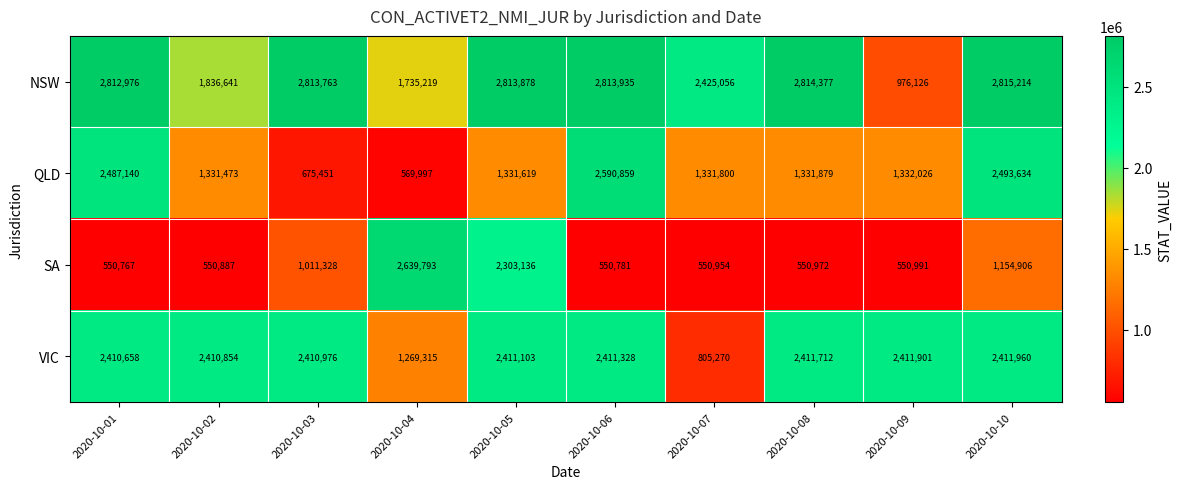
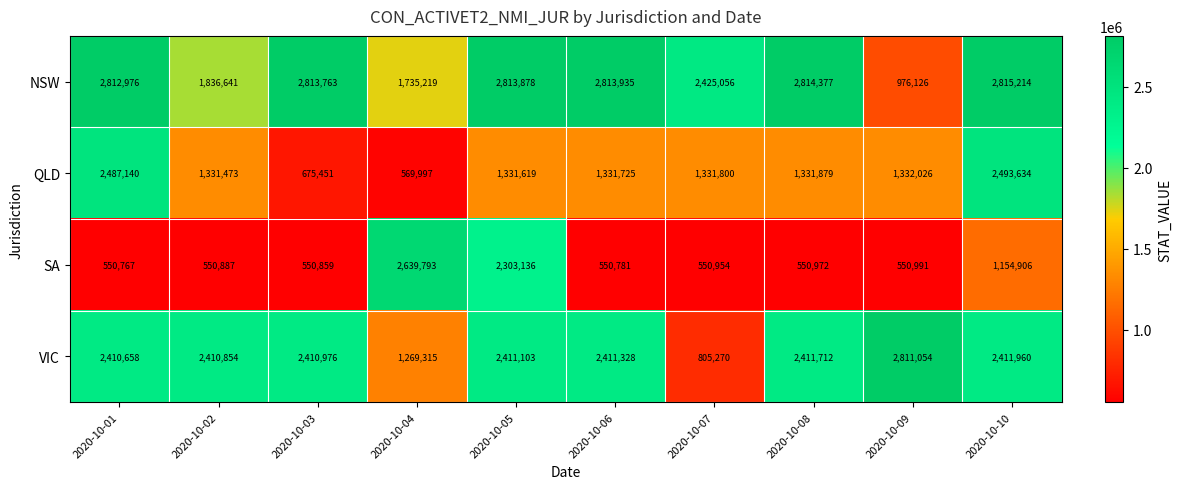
  {
    "NSW": {
      "2020-10-01": "2,812,976",
      "2020-10-02": "1,836,641",
      "2020-10-03": "2,813,763",
      "2020-10-04": "1,735,219",
      "2020-10-05": "2,813,878",
      "2020-10-06": "2,813,935",
      "2020-10-07": "2,425,056",
      "2020-10-08": "2,814,377",
      "2020-10-09": "976,126",
      "2020-10-10": "2,815,214"
    },
    "QLD": {
      "2020-10-01": "2,487,140",
      "2020-10-02": "1,331,473",
      "2020-10-03": "675,451",
      "2020-10-04": "569,997",
      "2020-10-05": "1,331,619",
-     "2020-10-06": "2,590,859",
+     "2020-10-06": "1,331,725",
      "2020-10-07": "1,331,800",
      "2020-10-08": "1,331,879",
      "2020-10-09": "1,332,026",
      "2020-10-10": "2,493,634"
    },
    "SA": {
      "2020-10-01": "550,767",
      "2020-10-02": "550,887",
-     "2020-10-03": "1,011,328",
+     "2020-10-03": "550,859",
      "2020-10-04": "2,639,793",
      "2020-10-05": "2,303,136",
      "2020-10-06": "550,781",
      "2020-10-07": "550,954",
      "2020-10-08": "550,972",
      "2020-10-09": "550,991",
      "2020-10-10": "1,154,906"
    },
    "VIC": {
      "2020-10-01": "2,410,658",
      "2020-10-02": "2,410,854",
      "2020-10-03": "2,410,976",
      "2020-10-04": "1,269,315",
      "2020-10-05": "2,411,103",
      "2020-10-06": "2,411,328",
      "2020-10-07": "805,270",
      "2020-10-08": "2,411,712",
-     "2020-10-09": "2,411,901",
+     "2020-10-09": "2,811,054",
      "2020-10-10": "2,411,960"
    }
  }
